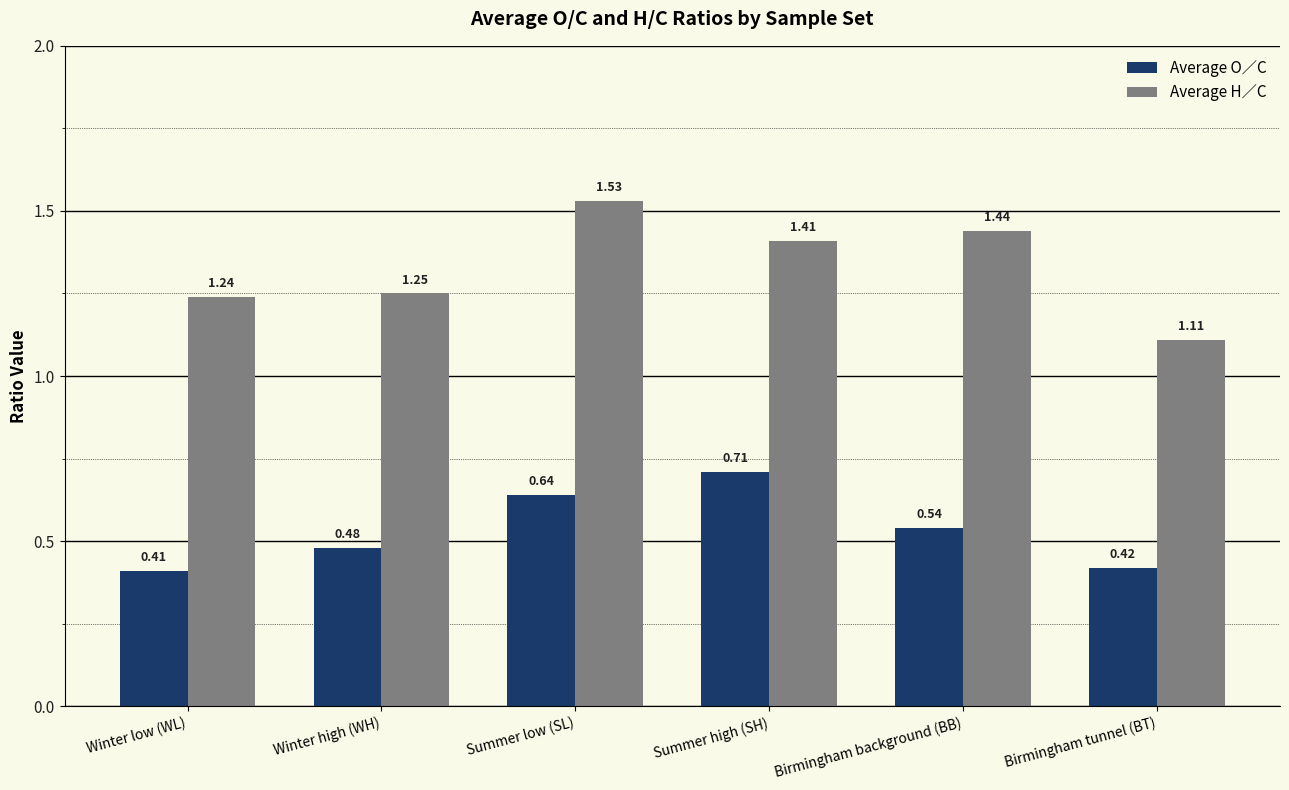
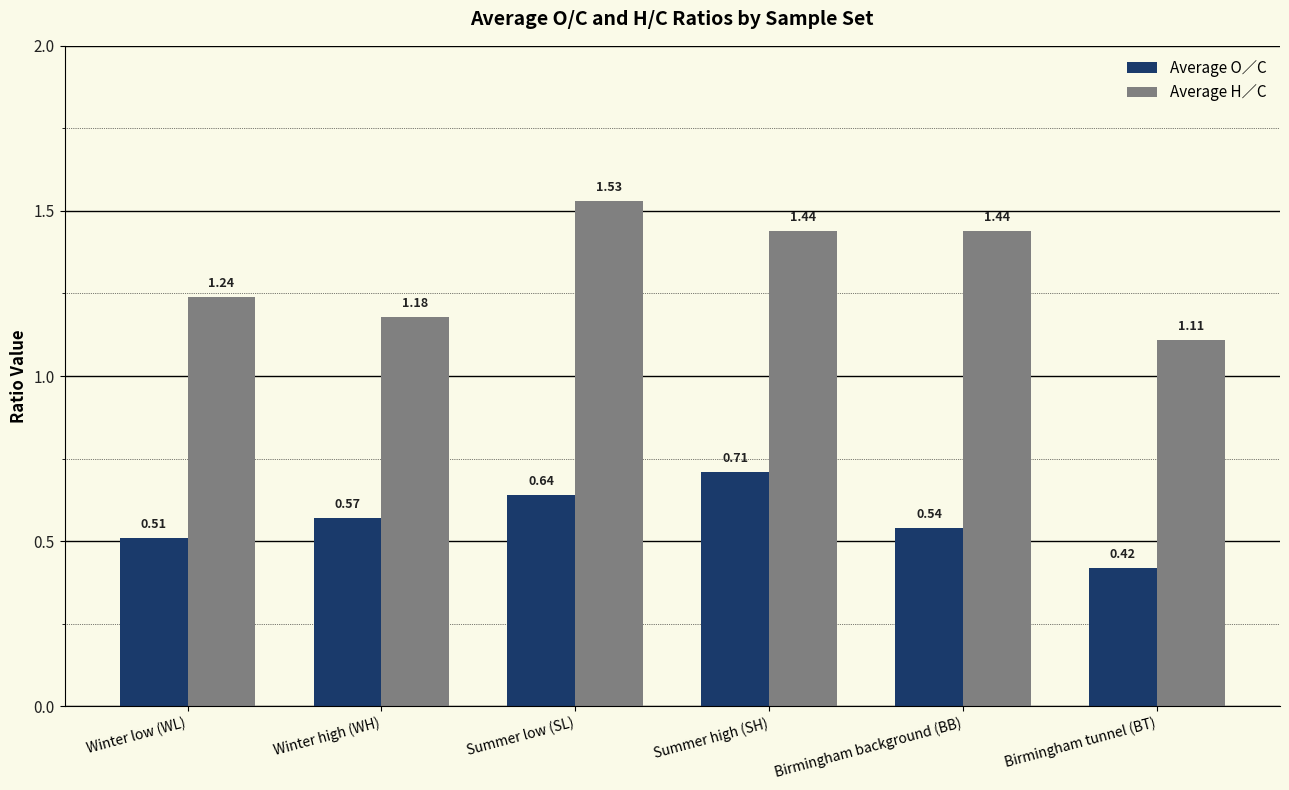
  {
    "Average O∕C": {
-     "Winter low (WL)": 0.41,
-     "Winter high (WH)": 0.48,
+     "Winter low (WL)": 0.51,
+     "Winter high (WH)": 0.57,
      "Summer low (SL)": 0.64,
      "Summer high (SH)": 0.71,
      "Birmingham background (BB)": 0.54,
      "Birmingham tunnel (BT)": 0.42
    },
    "Average H∕C": {
      "Winter low (WL)": 1.24,
-     "Winter high (WH)": 1.25,
+     "Winter high (WH)": 1.18,
      "Summer low (SL)": 1.53,
-     "Summer high (SH)": 1.41,
+     "Summer high (SH)": 1.44,
      "Birmingham background (BB)": 1.44,
      "Birmingham tunnel (BT)": 1.11
    }
  }
